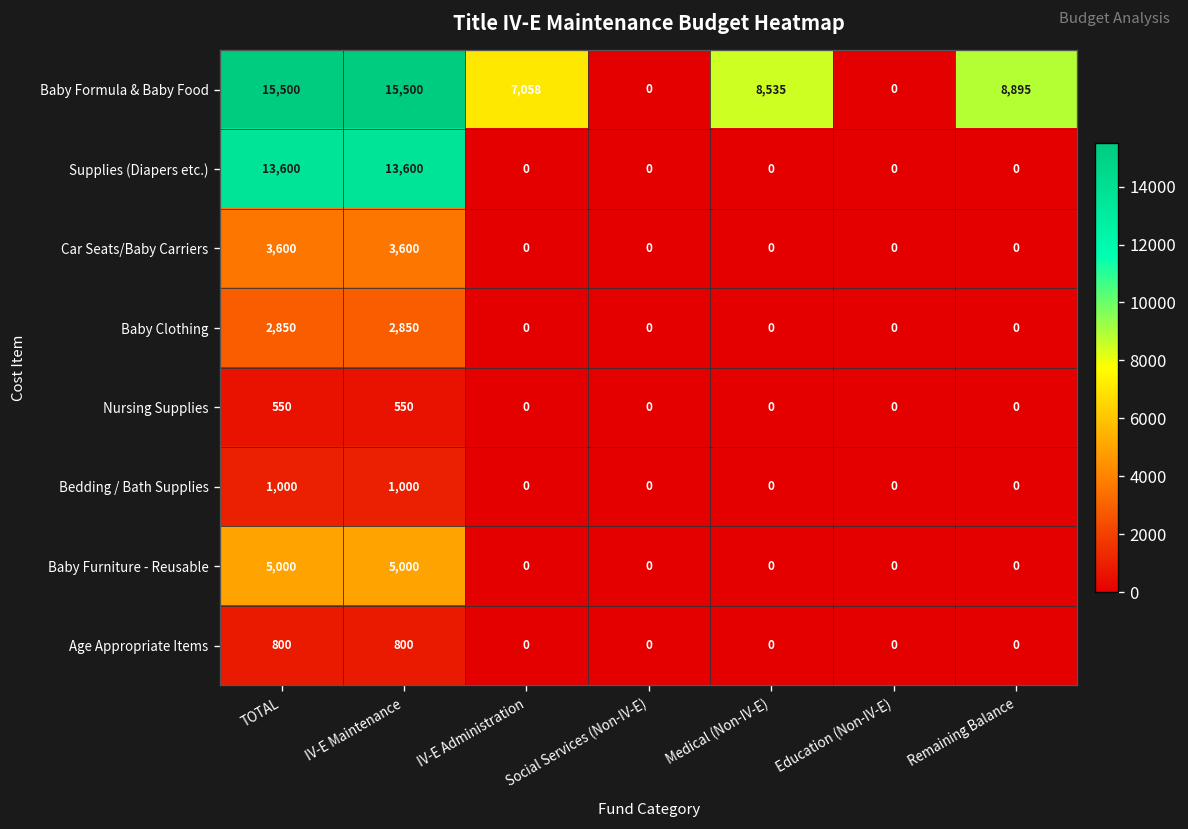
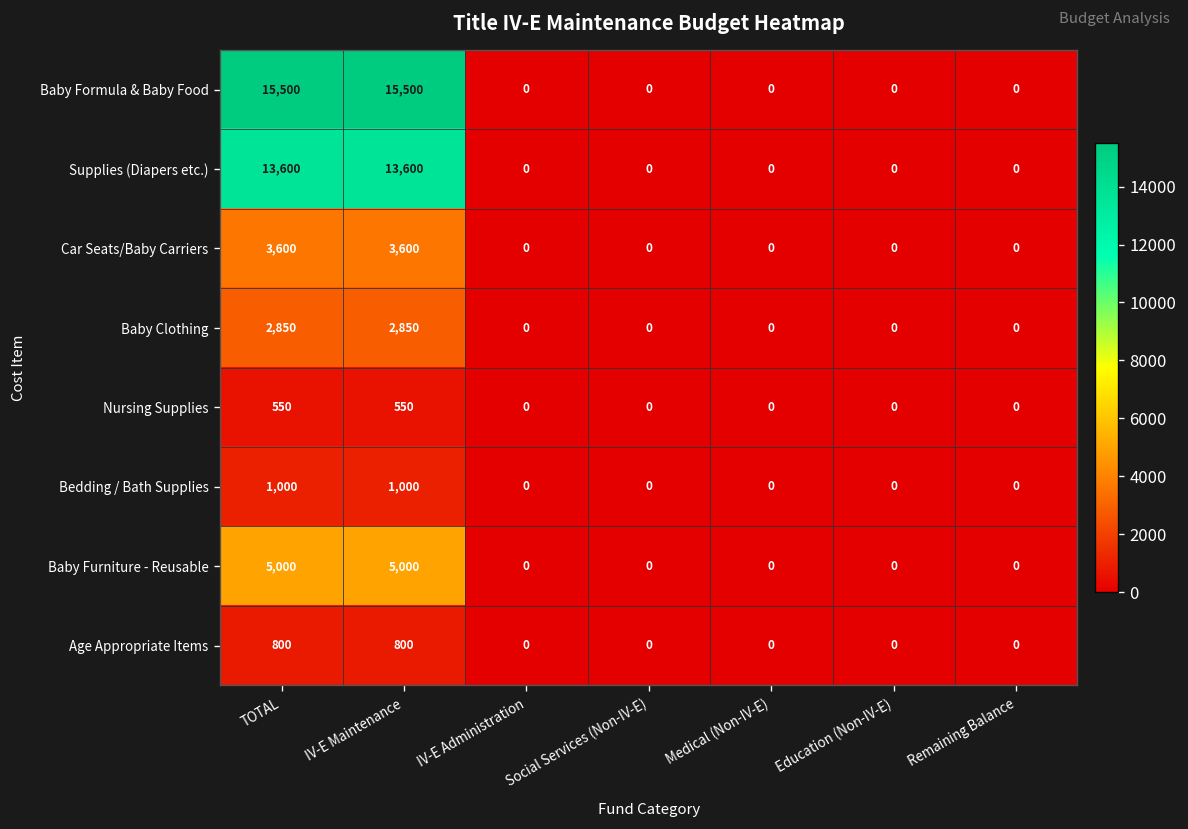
  {
    "Baby Formula & Baby Food": {
      "TOTAL": "15,500",
      "IV-E Maintenance": "15,500",
-     "IV-E Administration": "7,058",
+     "IV-E Administration": "0",
      "Social Services (Non-IV-E)": "0",
-     "Medical (Non-IV-E)": "8,535",
+     "Medical (Non-IV-E)": "0",
      "Education (Non-IV-E)": "0",
-     "Remaining Balance": "8,895"
+     "Remaining Balance": "0"
    },
    "Supplies (Diapers etc.)": {
      "TOTAL": "13,600",
      "IV-E Maintenance": "13,600",
      "IV-E Administration": "0",
      "Social Services (Non-IV-E)": "0",
      "Medical (Non-IV-E)": "0",
      "Education (Non-IV-E)": "0",
      "Remaining Balance": "0"
    },
    "Car Seats/Baby Carriers": {
      "TOTAL": "3,600",
      "IV-E Maintenance": "3,600",
      "IV-E Administration": "0",
      "Social Services (Non-IV-E)": "0",
      "Medical (Non-IV-E)": "0",
      "Education (Non-IV-E)": "0",
      "Remaining Balance": "0"
    },
    "Baby Clothing": {
      "TOTAL": "2,850",
      "IV-E Maintenance": "2,850",
      "IV-E Administration": "0",
      "Social Services (Non-IV-E)": "0",
      "Medical (Non-IV-E)": "0",
      "Education (Non-IV-E)": "0",
      "Remaining Balance": "0"
    },
    "Nursing Supplies": {
      "TOTAL": "550",
      "IV-E Maintenance": "550",
      "IV-E Administration": "0",
      "Social Services (Non-IV-E)": "0",
      "Medical (Non-IV-E)": "0",
      "Education (Non-IV-E)": "0",
      "Remaining Balance": "0"
    },
    "Bedding / Bath Supplies": {
      "TOTAL": "1,000",
      "IV-E Maintenance": "1,000",
      "IV-E Administration": "0",
      "Social Services (Non-IV-E)": "0",
      "Medical (Non-IV-E)": "0",
      "Education (Non-IV-E)": "0",
      "Remaining Balance": "0"
    },
    "Baby Furniture - Reusable": {
      "TOTAL": "5,000",
      "IV-E Maintenance": "5,000",
      "IV-E Administration": "0",
      "Social Services (Non-IV-E)": "0",
      "Medical (Non-IV-E)": "0",
      "Education (Non-IV-E)": "0",
      "Remaining Balance": "0"
    },
    "Age Appropriate Items": {
      "TOTAL": "800",
      "IV-E Maintenance": "800",
      "IV-E Administration": "0",
      "Social Services (Non-IV-E)": "0",
      "Medical (Non-IV-E)": "0",
      "Education (Non-IV-E)": "0",
      "Remaining Balance": "0"
    }
  }
